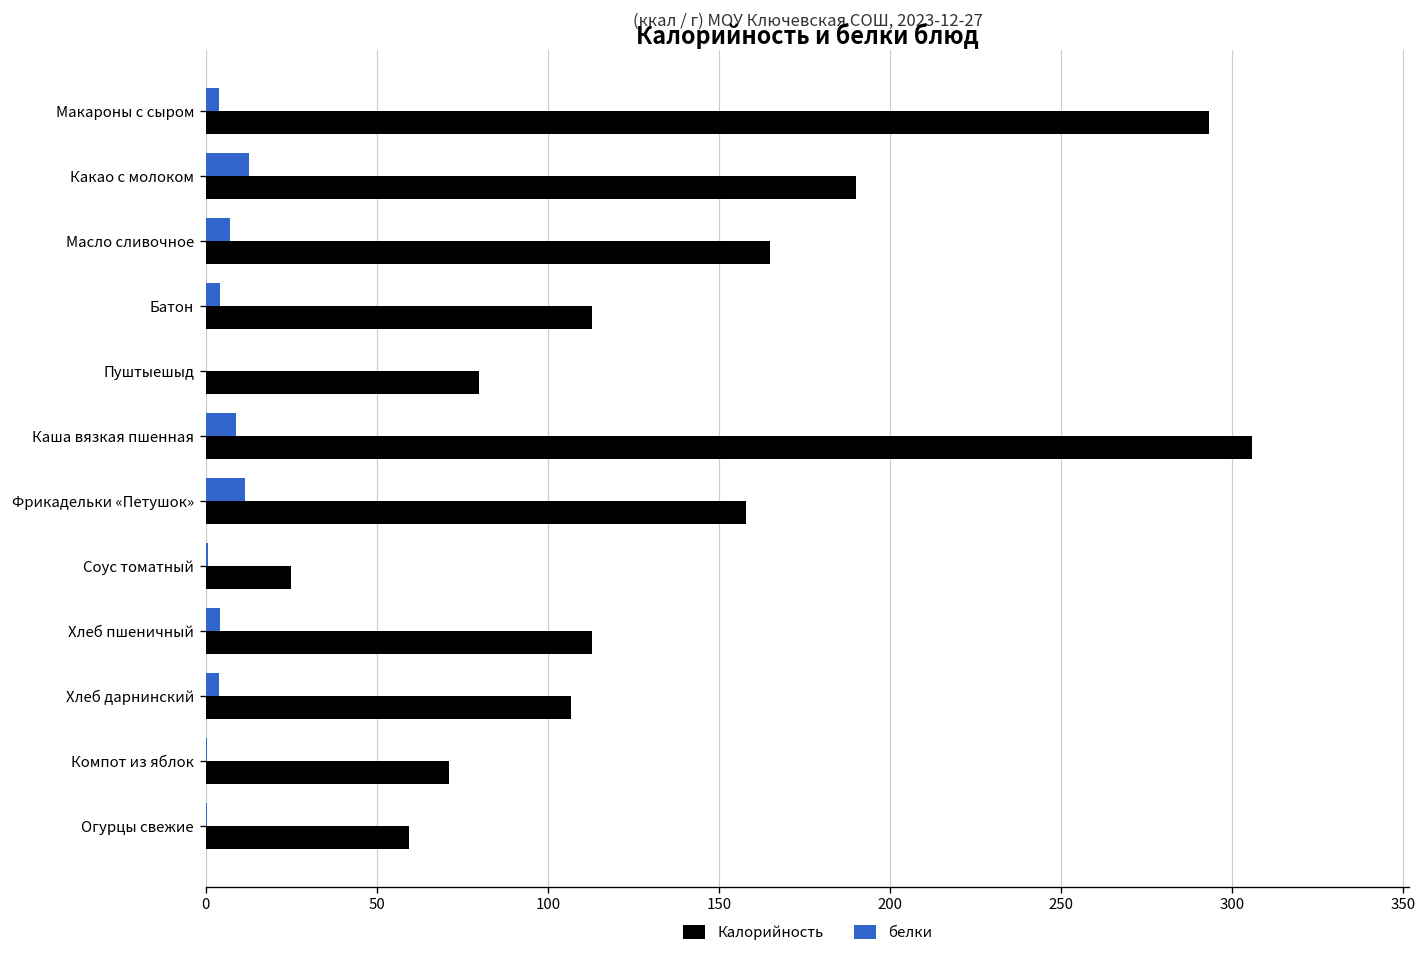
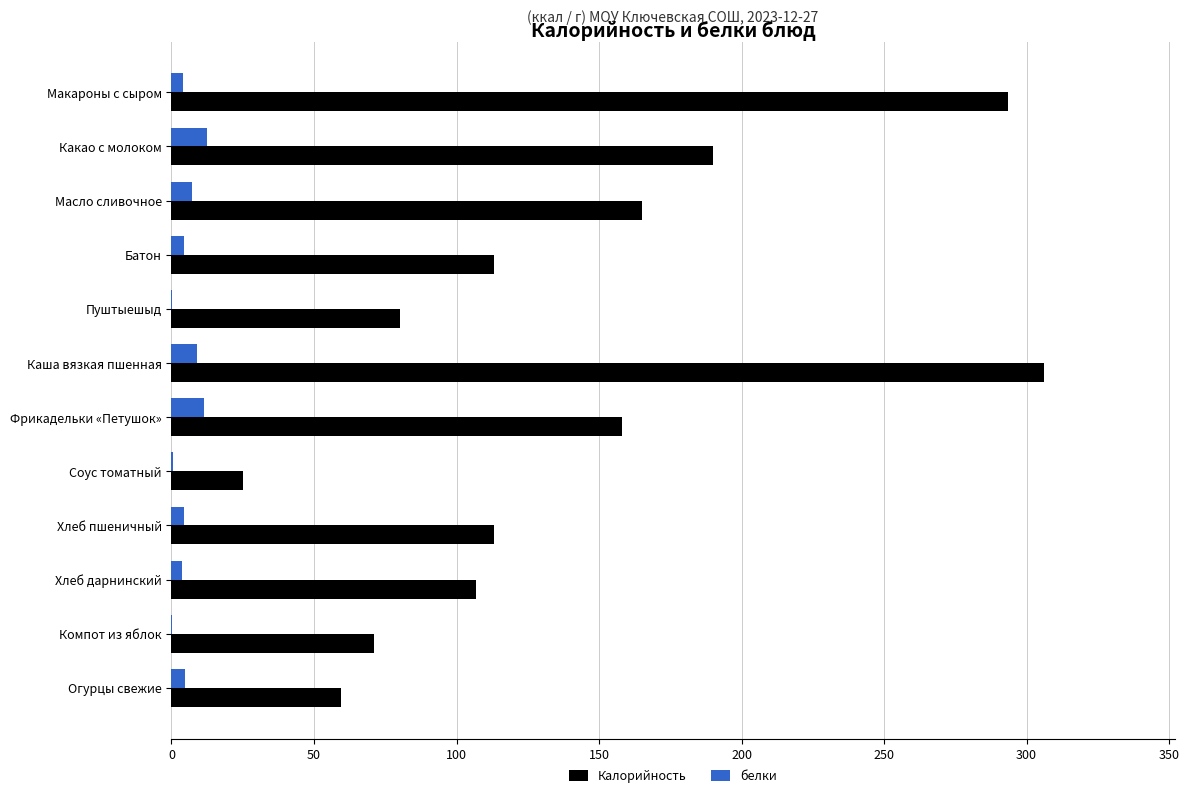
  {
    "Калорийность": {
      "Макароны с сыром": 293,
      "Какао с молоком": 190,
      "Масло сливочное": 165,
      "Батон": 113,
      "Пуштыешыд": 80,
      "Каша вязкая пшенная": 306,
      "Фрикадельки «Петушок»": 158,
      "Соус томатный": 25,
      "Хлеб пшеничный": 113,
      "Хлеб дарнинский": 107,
      "Компот из яблок": 71,
      "Огурцы свежие": 60
    },
    "белки": {
      "Макароны с сыром": 4,
      "Какао с молоком": 13,
      "Масло сливочное": 7,
      "Батон": 4,
      "Каша вязкая пшенная": 9,
      "Фрикадельки «Петушок»": 11,
      "Хлеб пшеничный": 4,
      "Хлеб дарнинский": 4,
-     "Огурцы свежие": 0
+     "Огурцы свежие": 5
    }
  }
